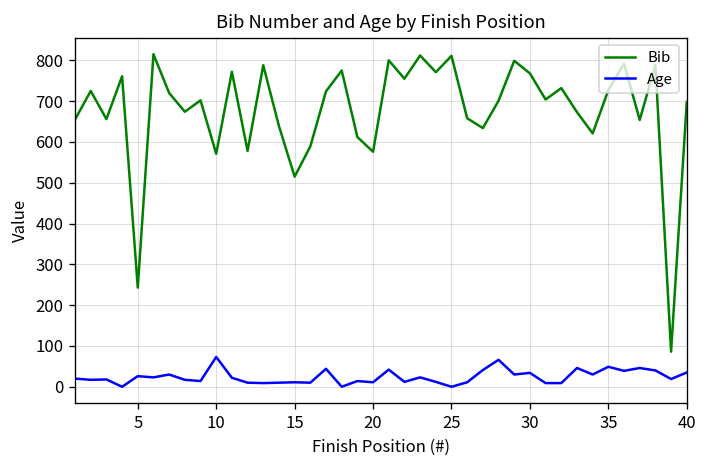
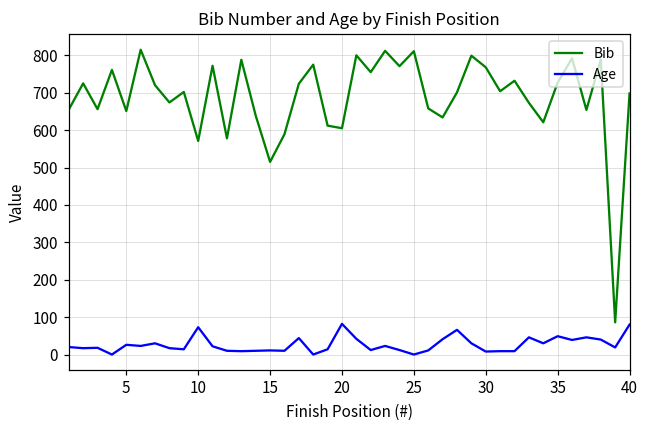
  {
    "Bib": {
-     "5": 240,
+     "5": 650,
      "10": 570,
      "15": 520,
-     "20": 580,
+     "20": 610,
      "25": 810,
      "30": 770,
      "40": 700
    },
    "Age": {
      "5": 30,
      "10": 70,
      "15": 10,
-     "20": 10,
+     "20": 80,
      "25": 0,
-     "30": 30,
+     "30": 10,
      "35": 50,
-     "40": 40
+     "40": 80
    }
  }
